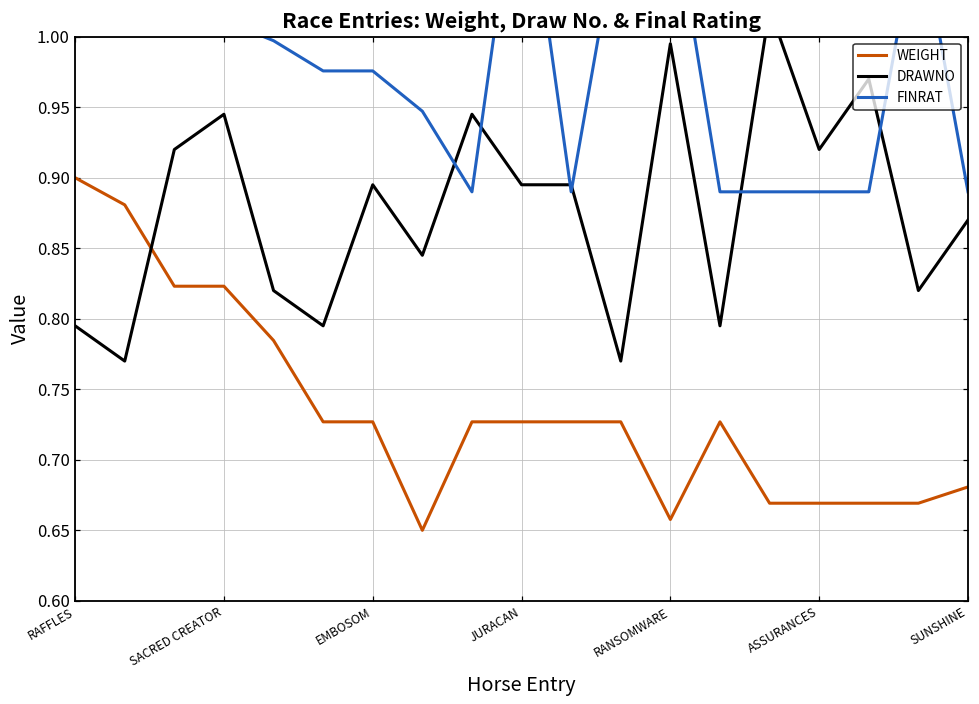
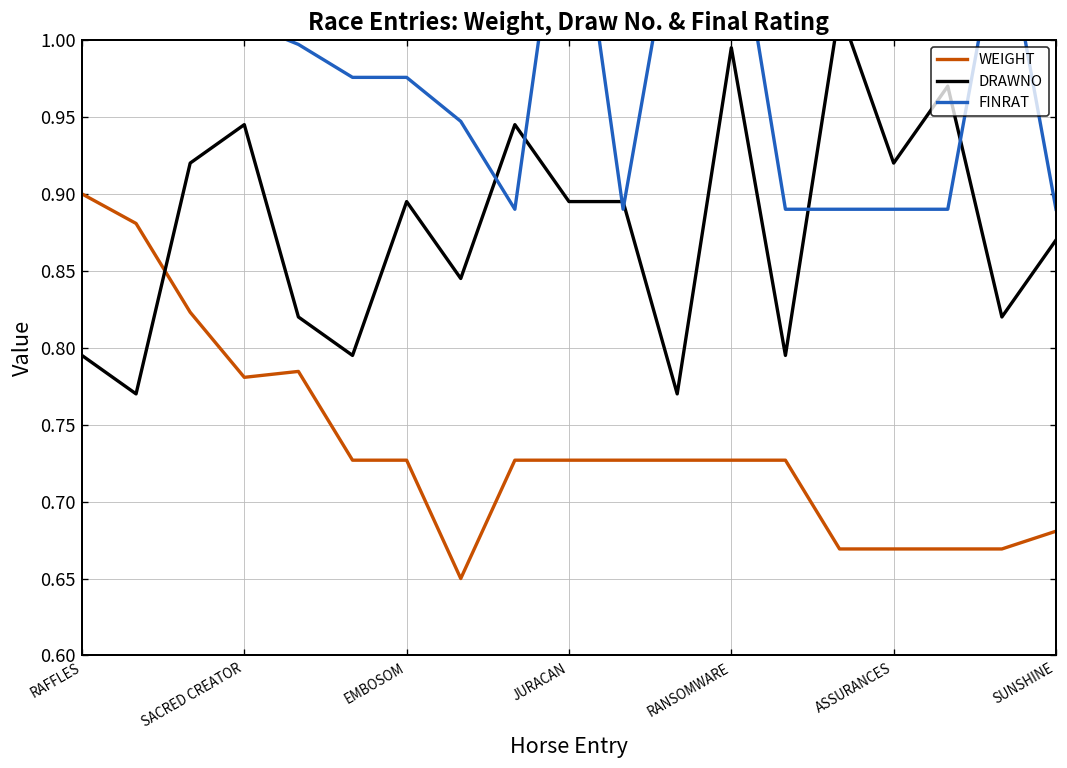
  {
    "WEIGHT": {
      "RAFFLES": 0.900,
-     "SACRED CREATOR": 0.823,
+     "SACRED CREATOR": 0.781,
      "EMBOSOM": 0.727,
      "JURACAN": 0.727,
-     "RANSOMWARE": 0.658,
+     "RANSOMWARE": 0.727,
      "ASSURANCES": 0.669,
      "SUNSHINE": 0.681
    },
    "DRAWNO": {
      "RAFFLES": 0.795,
      "SACRED CREATOR": 0.945,
      "EMBOSOM": 0.895,
      "JURACAN": 0.895,
      "RANSOMWARE": 0.995,
      "ASSURANCES": 0.920,
      "SUNSHINE": 0.870
    },
    "FINRAT": {
      "EMBOSOM": 0.976,
      "ASSURANCES": 0.890,
      "SUNSHINE": 0.890
    }
  }
